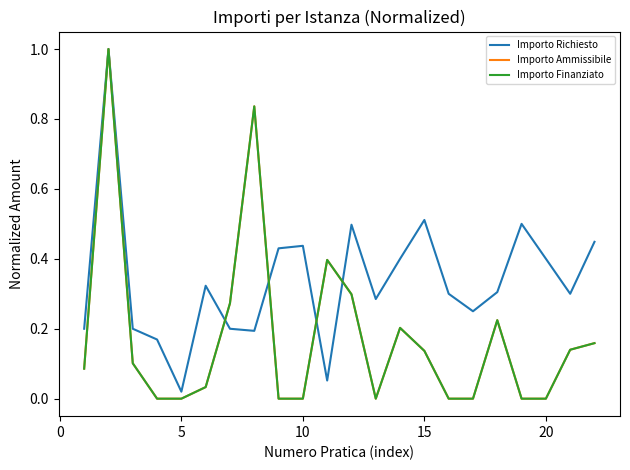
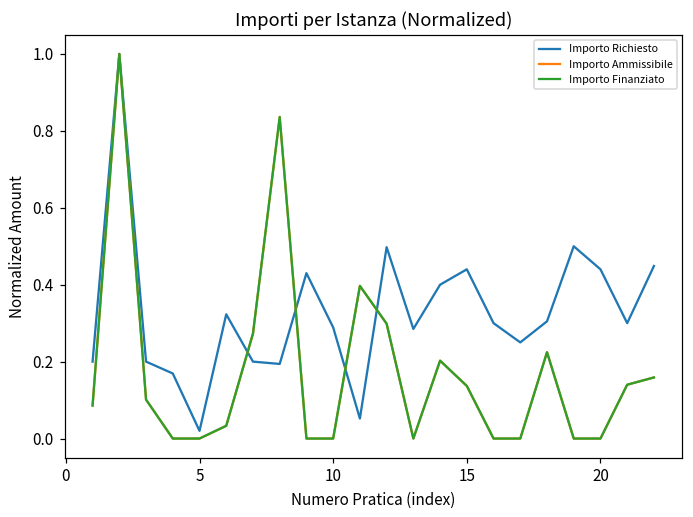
  {
    "Importo Richiesto": {
      "5": 0.02,
-     "10": 0.44,
-     "15": 0.51,
-     "20": 0.40
+     "10": 0.29,
+     "15": 0.44,
+     "20": 0.44
    },
    "Importo Finanziato": {
      "5": 0.00,
      "10": 0.00,
      "15": 0.14,
      "20": 0.00
    }
  }
